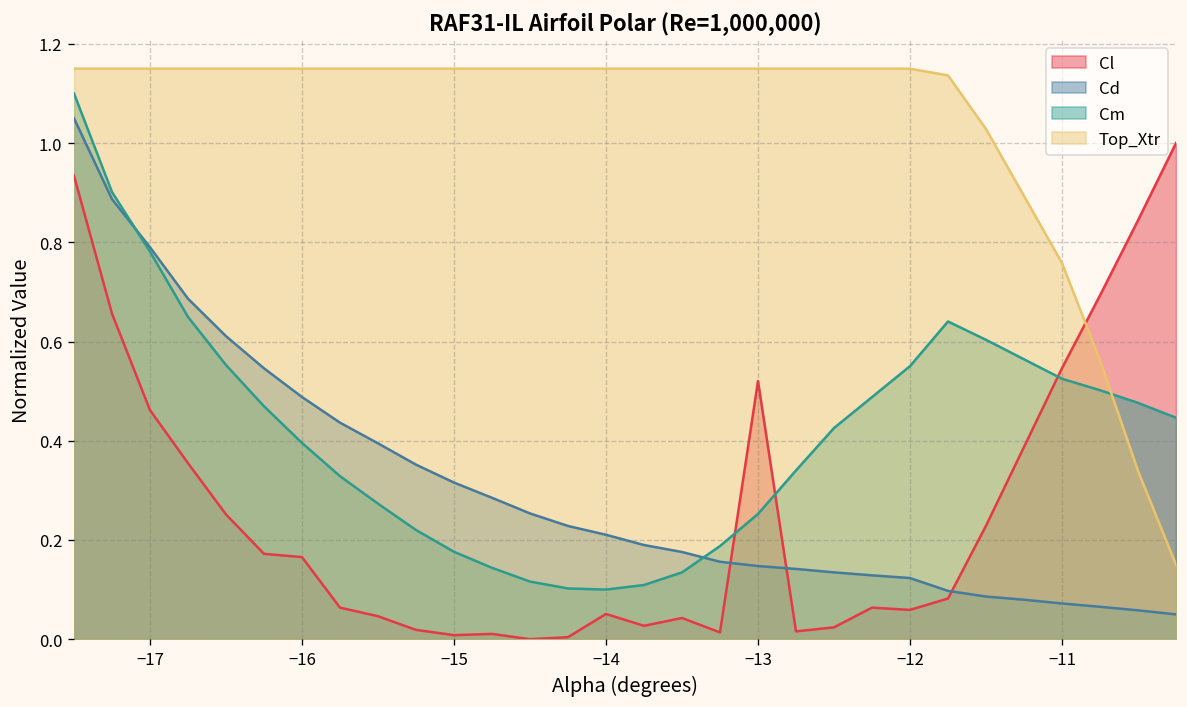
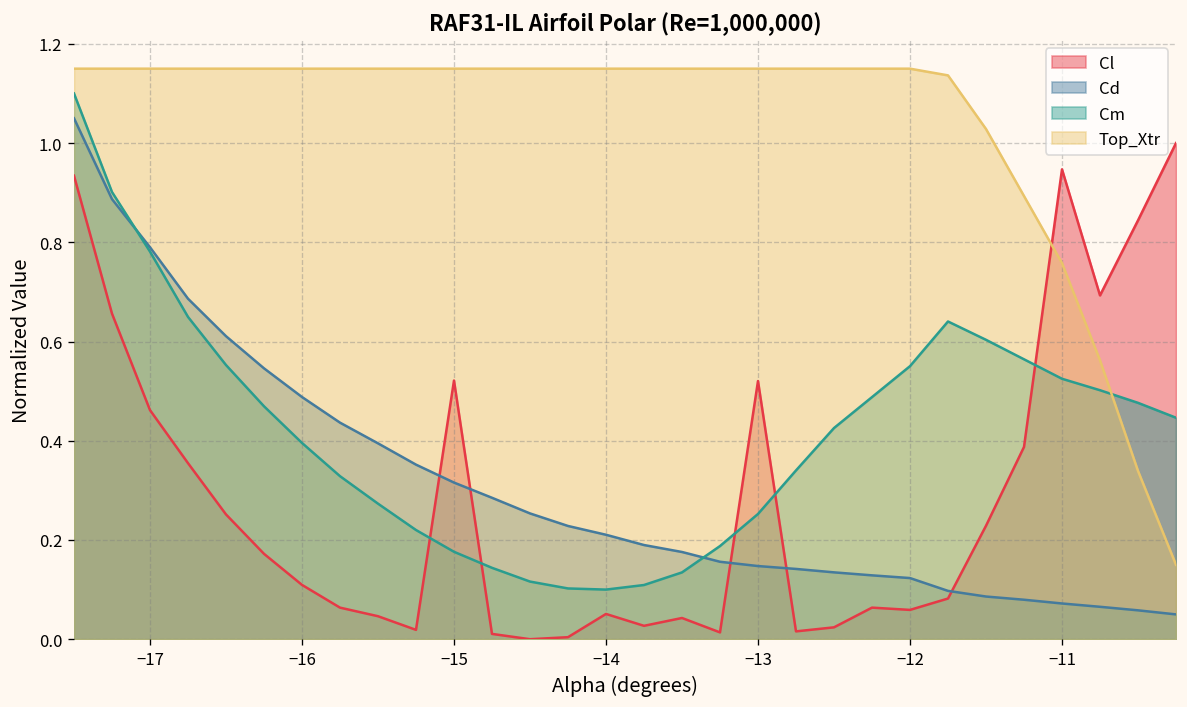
  {
    "Cl": {
      "−17": 0.46,
-     "−16": 0.17,
-     "−15": 0.01,
+     "−16": 0.11,
+     "−15": 0.52,
      "−14": 0.05,
      "−13": 0.52,
      "−12": 0.06,
-     "−11": 0.55
+     "−11": 0.95
    },
    "Top_Xtr": {
      "−17": 1.15,
      "−16": 1.15,
      "−15": 1.15,
      "−14": 1.15,
      "−13": 1.15,
      "−12": 1.15,
      "−11": 0.76
    }
  }
